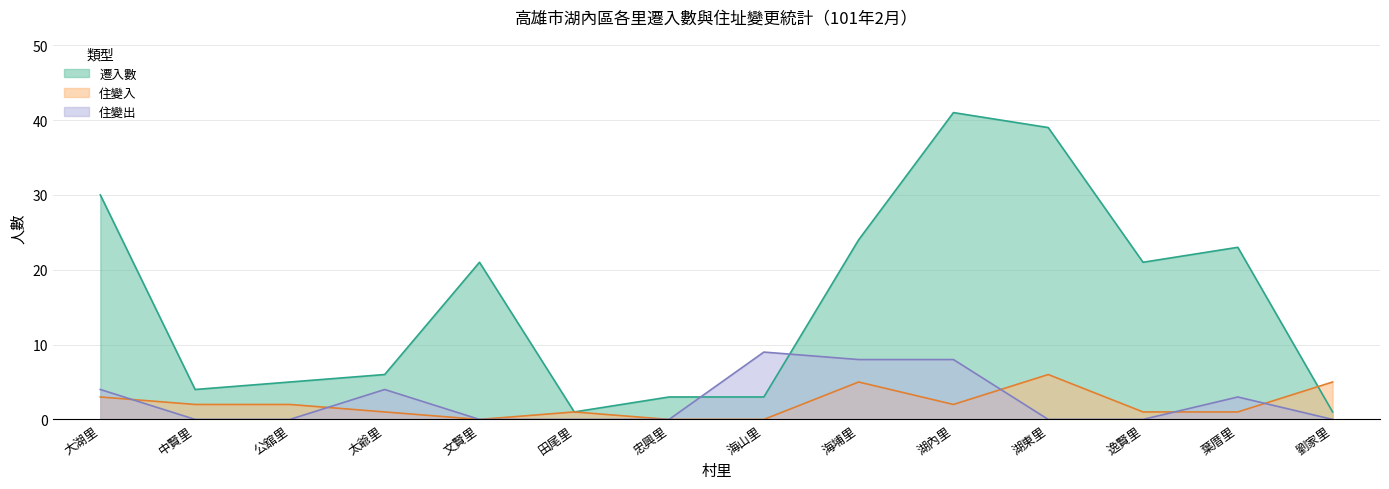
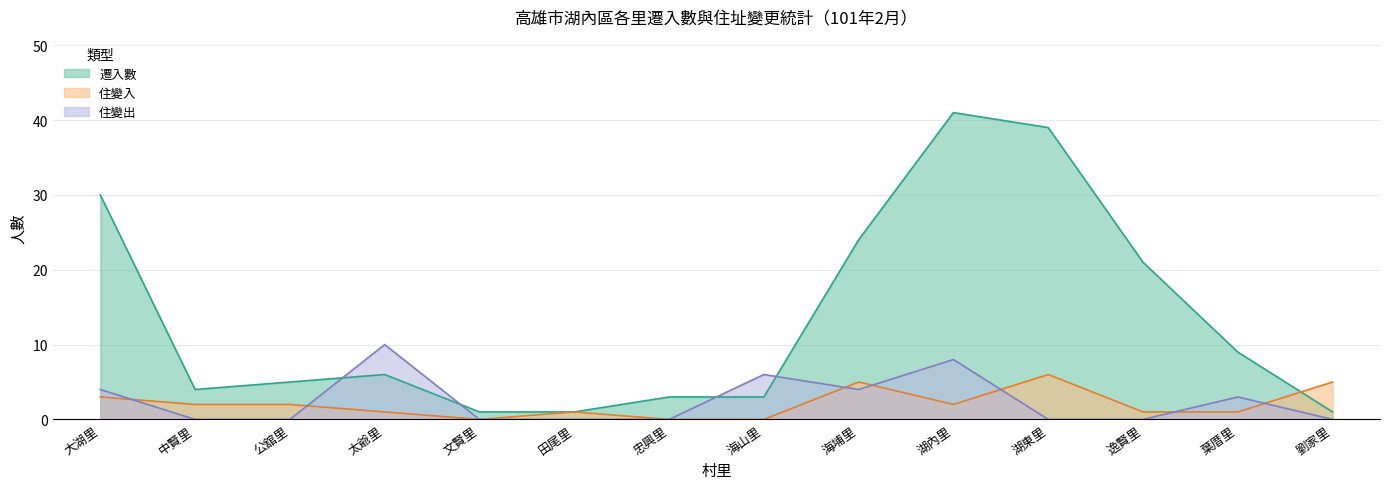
  {
    "遷入數": {
      "大湖里": 30,
      "中賢里": 4,
      "公舘里": 5,
      "太爺里": 6,
-     "文賢里": 21,
+     "文賢里": 1,
      "忠興里": 3,
      "海山里": 3,
      "海埔里": 24,
      "湖內里": 41,
      "湖東里": 39,
      "逸賢里": 21,
-     "葉厝里": 23,
+     "葉厝里": 9,
      "劉家里": 1
    },
    "住變入": {
      "大湖里": 3,
      "中賢里": 2,
      "公舘里": 2,
      "太爺里": 1,
      "海山里": 0,
      "海埔里": 5,
      "湖內里": 2,
      "湖東里": 6,
      "逸賢里": 1,
      "葉厝里": 1,
      "劉家里": 5
    },
    "住變出": {
      "大湖里": 4,
      "中賢里": 0,
      "公舘里": 0,
-     "太爺里": 4,
+     "太爺里": 10,
      "田尾里": 0,
-     "海山里": 9,
-     "海埔里": 8,
+     "海山里": 6,
+     "海埔里": 4,
      "湖內里": 8,
      "湖東里": 0,
      "逸賢里": 0,
      "葉厝里": 3,
      "劉家里": 0
    }
  }
